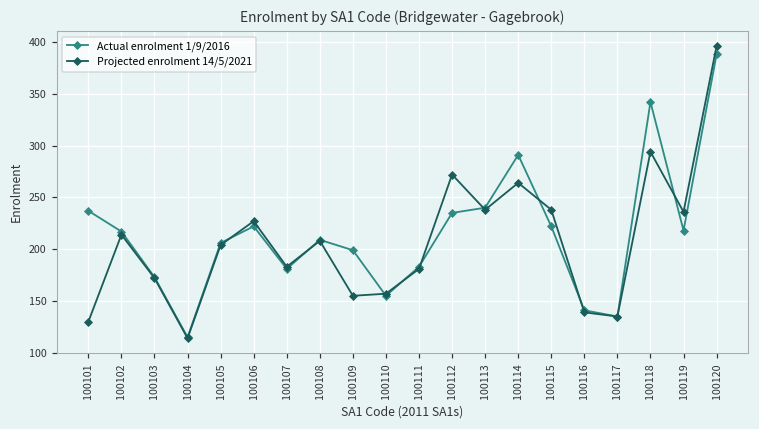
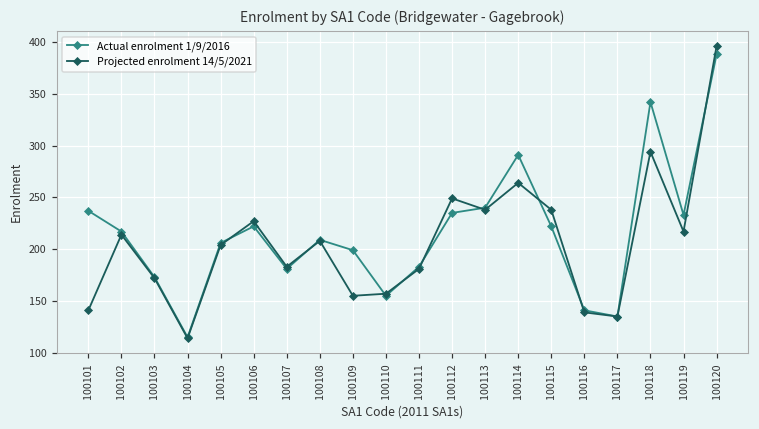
  {
    "Actual enrolment 1/9/2016": {
      "100101": 240,
      "100102": 220,
      "100106": 220,
      "100109": 200,
      "100112": 240,
      "100114": 290,
      "100115": 220,
      "100118": 340,
-     "100119": 220,
+     "100119": 230,
      "100120": 390
    },
    "Projected enrolment 14/5/2021": {
-     "100101": 130,
+     "100101": 140,
      "100102": 210,
      "100106": 230,
      "100109": 160,
-     "100112": 270,
+     "100112": 250,
      "100114": 260,
      "100115": 240,
      "100118": 290,
-     "100119": 240,
+     "100119": 220,
      "100120": 400
    }
  }
